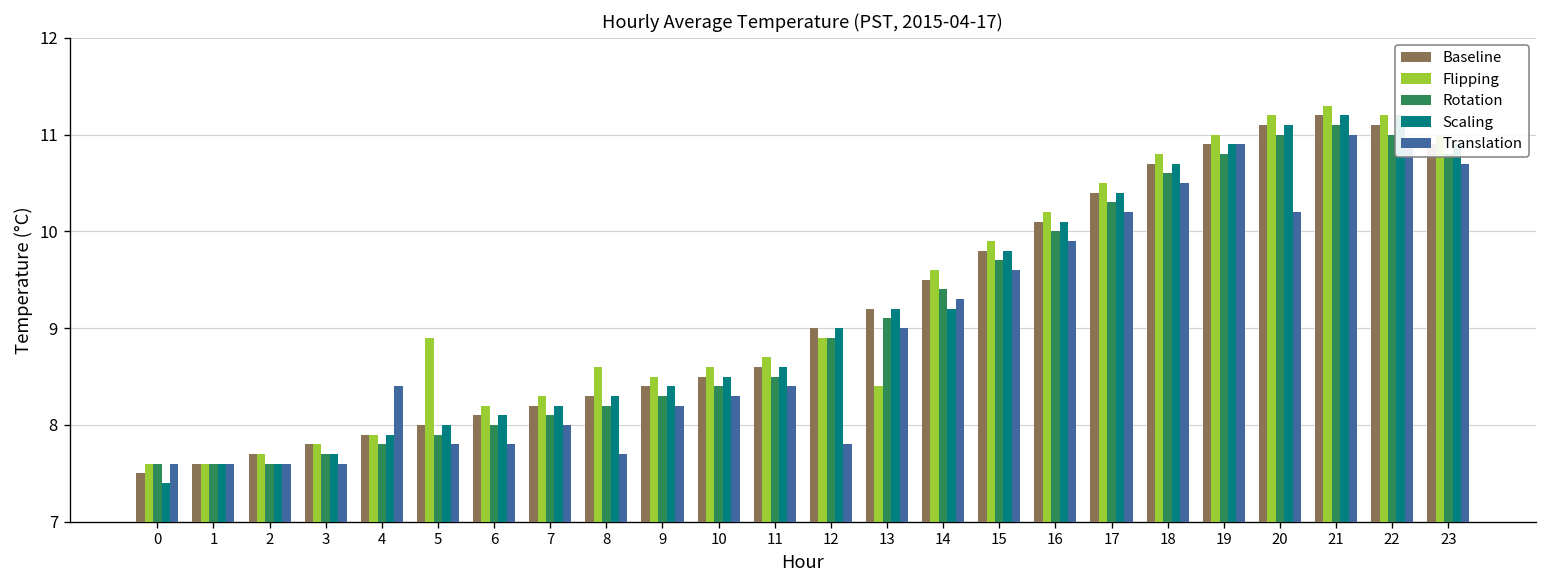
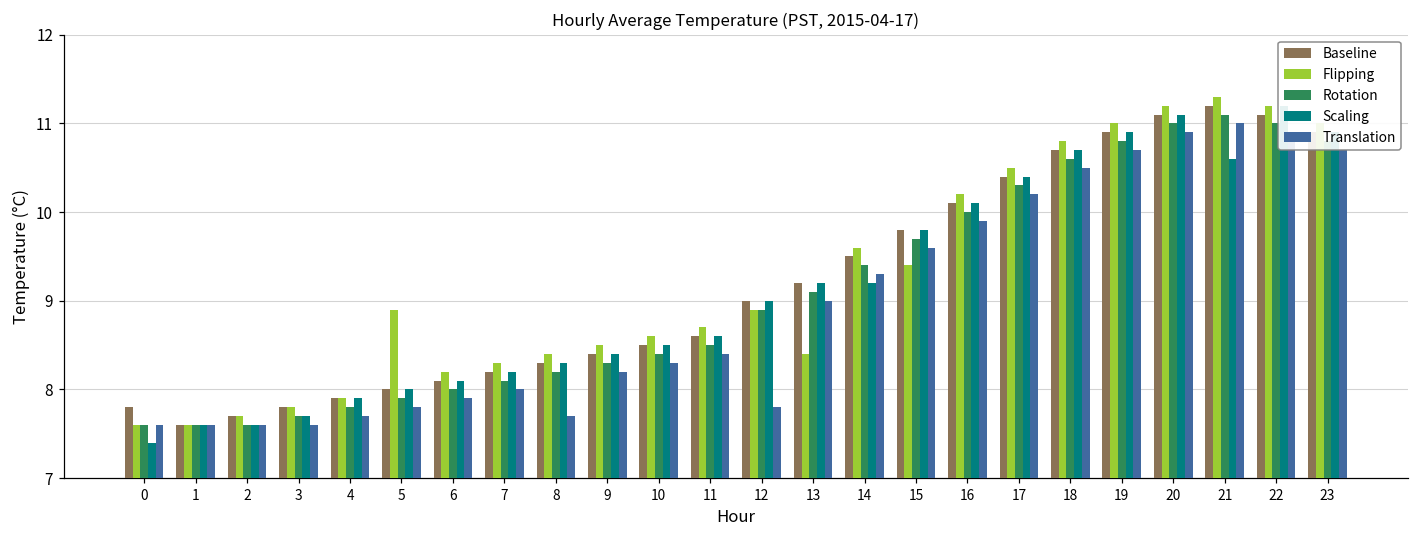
  {
    "Baseline": {
-     "0": 7.5,
+     "0": 7.8,
      "1": 7.6,
      "2": 7.7,
      "3": 7.8,
      "4": 7.9,
      "5": 8.0,
      "6": 8.1,
      "7": 8.2,
      "8": 8.3,
      "9": 8.4,
      "10": 8.5,
      "11": 8.6,
      "12": 9.0,
      "13": 9.2,
      "14": 9.5,
      "15": 9.8,
      "16": 10.1,
      "17": 10.4,
      "18": 10.7,
      "19": 10.9,
      "20": 11.1,
      "21": 11.2,
      "22": 11.1
    },
    "Flipping": {
      "0": 7.6,
      "1": 7.6,
      "2": 7.7,
      "3": 7.8,
      "4": 7.9,
      "5": 8.9,
      "6": 8.2,
      "7": 8.3,
-     "8": 8.6,
+     "8": 8.4,
      "9": 8.5,
      "10": 8.6,
      "11": 8.7,
      "12": 8.9,
      "13": 8.4,
      "14": 9.6,
-     "15": 9.9,
+     "15": 9.4,
      "16": 10.2,
      "17": 10.5,
      "18": 10.8,
      "19": 11.0,
      "20": 11.2,
      "21": 11.3,
      "22": 11.2
    },
    "Rotation": {
      "0": 7.6,
      "1": 7.6,
      "2": 7.6,
      "3": 7.7,
      "4": 7.8,
      "5": 7.9,
      "6": 8.0,
      "7": 8.1,
      "8": 8.2,
      "9": 8.3,
      "10": 8.4,
      "11": 8.5,
      "12": 8.9,
      "13": 9.1,
      "14": 9.4,
      "15": 9.7,
      "16": 10.0,
      "17": 10.3,
      "18": 10.6,
      "19": 10.8,
      "20": 11.0,
      "21": 11.1,
      "22": 11.0
    },
    "Scaling": {
      "0": 7.4,
      "1": 7.6,
      "2": 7.6,
      "3": 7.7,
      "4": 7.9,
      "5": 8.0,
      "6": 8.1,
      "7": 8.2,
      "8": 8.3,
      "9": 8.4,
      "10": 8.5,
      "11": 8.6,
      "12": 9.0,
      "13": 9.2,
      "14": 9.2,
      "15": 9.8,
      "16": 10.1,
      "17": 10.4,
      "18": 10.7,
      "19": 10.9,
      "20": 11.1,
-     "21": 11.2
+     "21": 10.6
    },
    "Translation": {
      "0": 7.6,
      "1": 7.6,
      "2": 7.6,
      "3": 7.6,
-     "4": 8.4,
+     "4": 7.7,
      "5": 7.8,
-     "6": 7.8,
+     "6": 7.9,
      "7": 8.0,
      "8": 7.7,
      "9": 8.2,
      "10": 8.3,
      "11": 8.4,
      "12": 7.8,
      "13": 9.0,
      "14": 9.3,
      "15": 9.6,
      "16": 9.9,
      "17": 10.2,
      "18": 10.5,
-     "19": 10.9,
-     "20": 10.2,
+     "19": 10.7,
+     "20": 10.9,
      "21": 11.0
    }
  }
